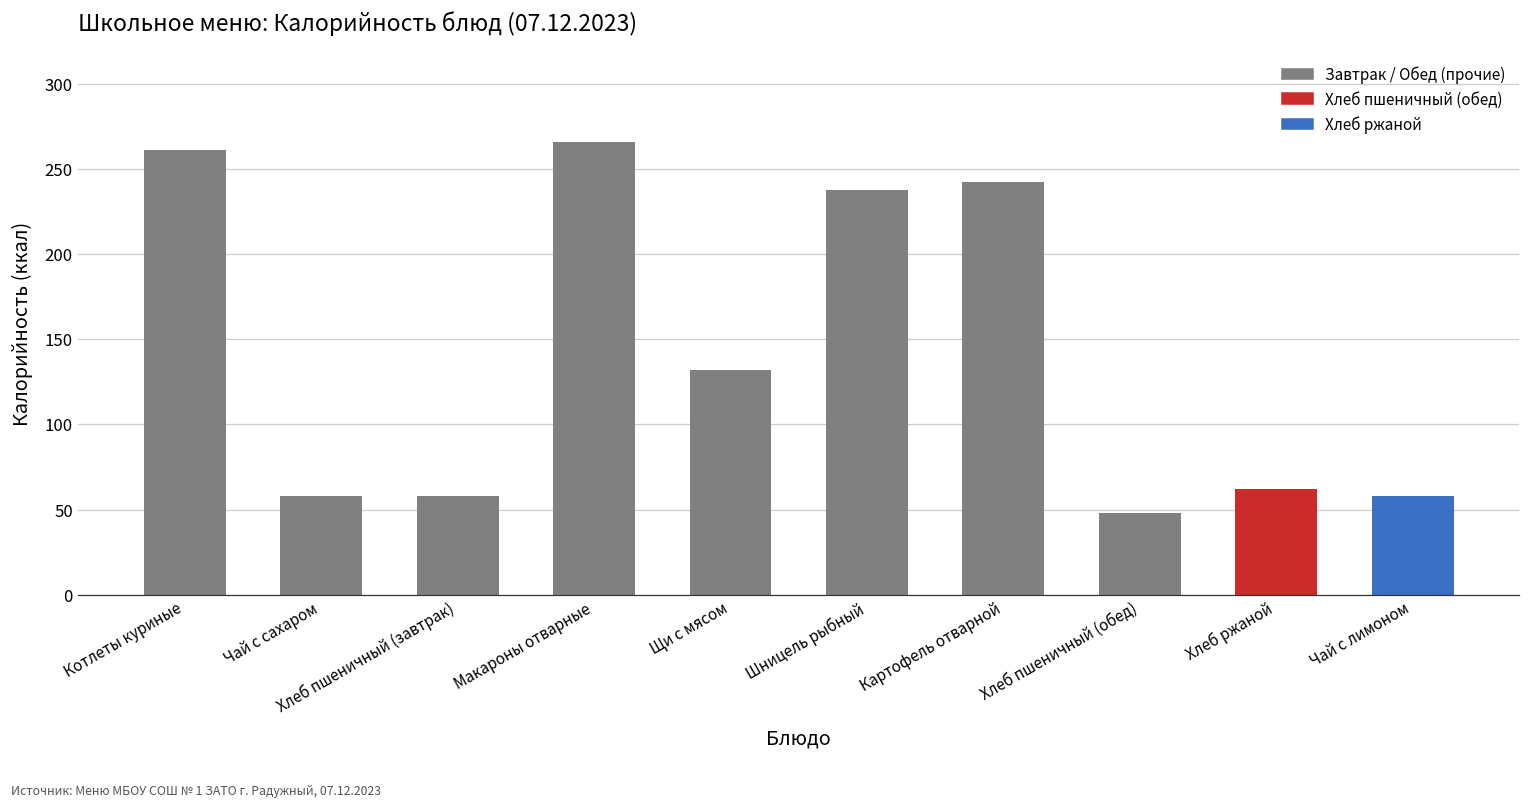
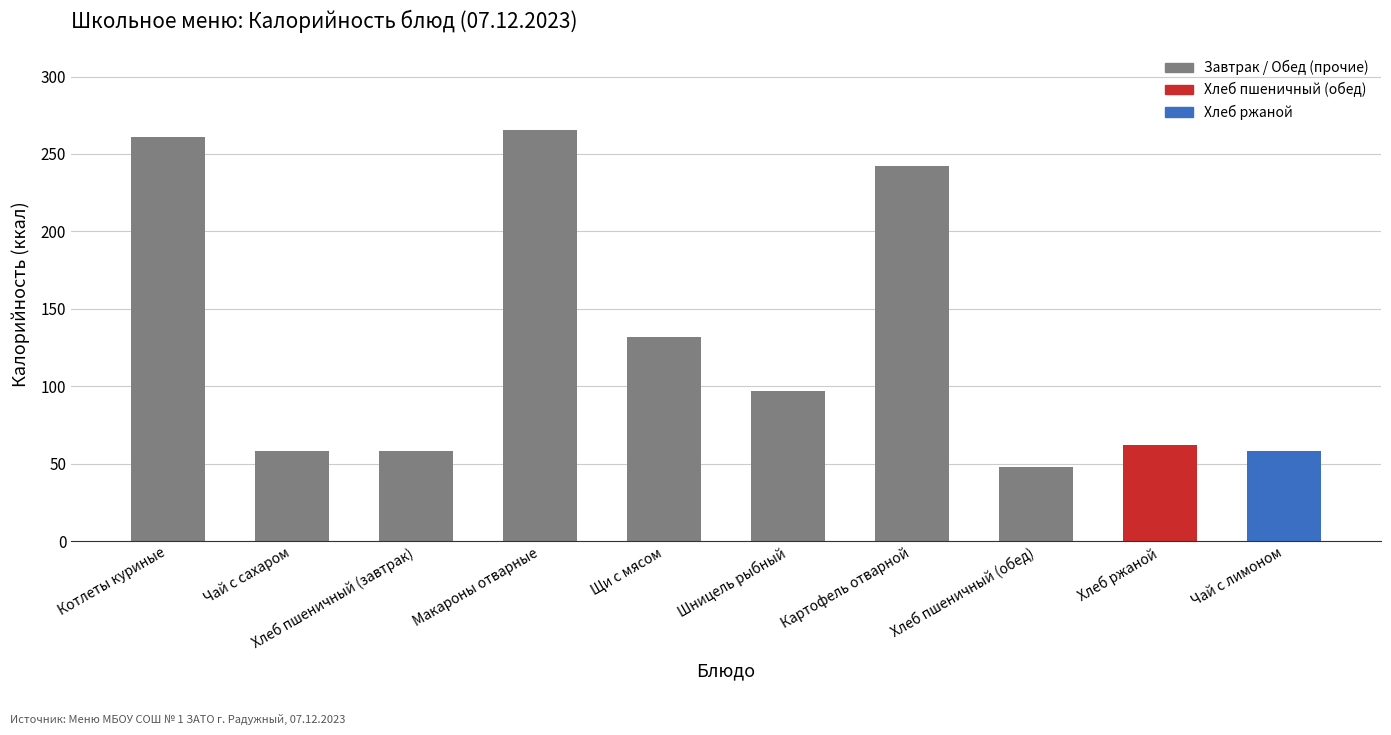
  {
    "Котлеты куриные": 261,
    "Чай с сахаром": 58,
    "Хлеб пшеничный (завтрак)": 58,
    "Макароны отварные": 266,
    "Щи с мясом": 132,
-   "Шницель рыбный": 237,
+   "Шницель рыбный": 97,
    "Картофель отварной": 242,
    "Хлеб пшеничный (обед)": 48,
    "Хлеб ржаной": 62,
    "Чай с лимоном": 58
  }
